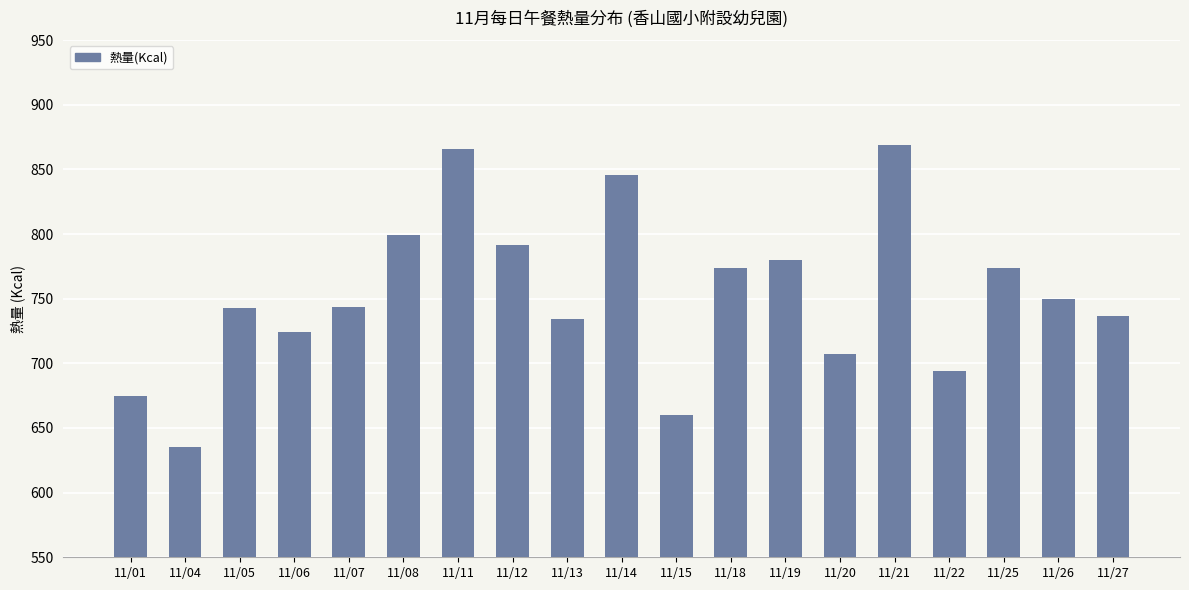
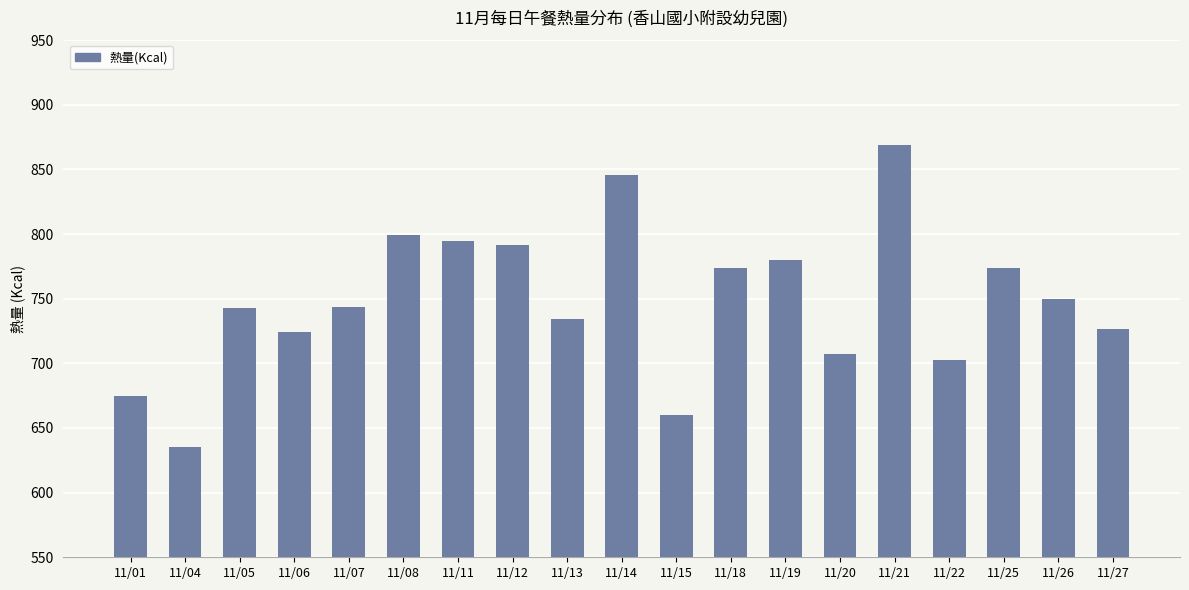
  {
    "11/01": 675,
    "11/04": 635,
    "11/05": 743,
    "11/06": 724,
    "11/07": 744,
    "11/08": 799,
-   "11/11": 866,
+   "11/11": 795,
    "11/12": 791,
    "11/13": 734,
    "11/14": 846,
    "11/15": 660,
    "11/18": 774,
    "11/19": 780,
    "11/20": 708,
    "11/21": 869,
-   "11/22": 694,
+   "11/22": 703,
    "11/25": 774,
    "11/26": 750,
-   "11/27": 736
+   "11/27": 727
  }
